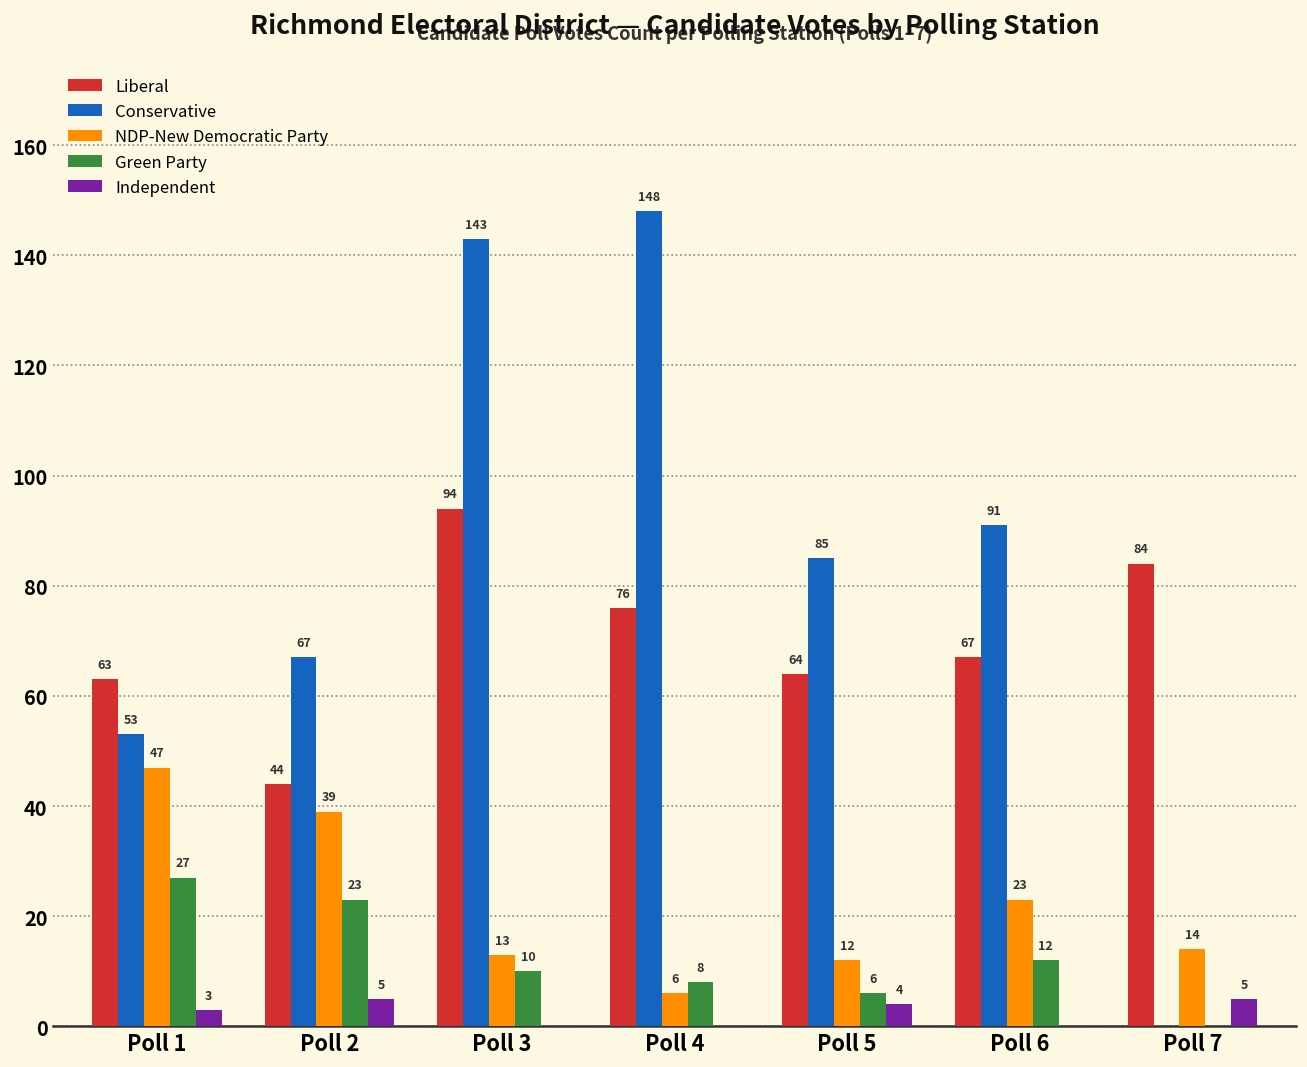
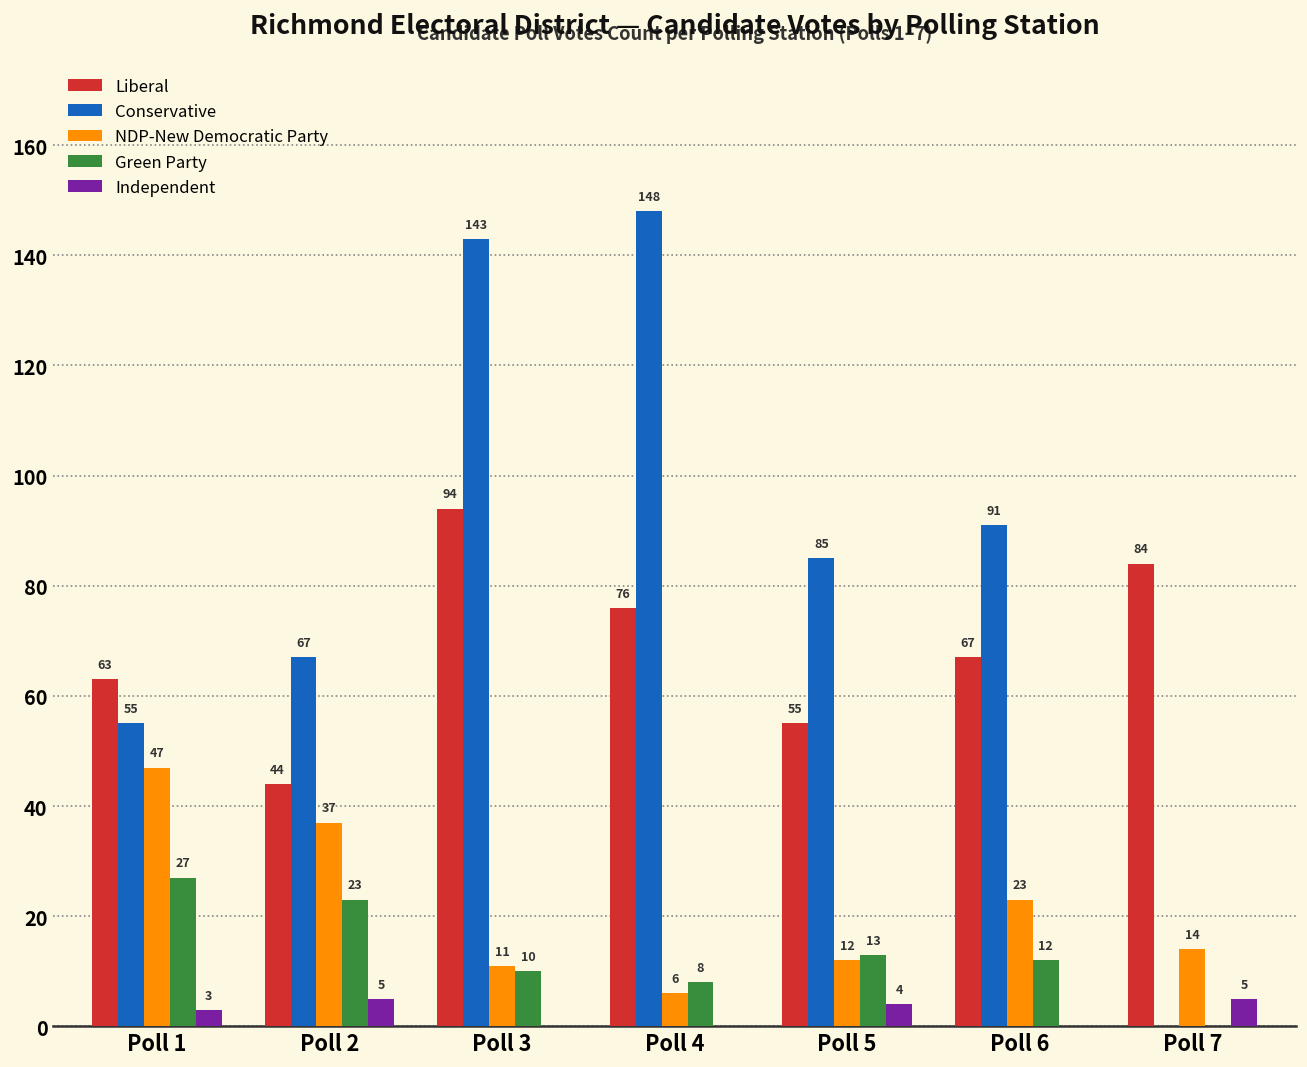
  {
    "Liberal": {
      "Poll 1": 63,
      "Poll 2": 44,
      "Poll 3": 94,
      "Poll 4": 76,
-     "Poll 5": 64,
+     "Poll 5": 55,
      "Poll 6": 67,
      "Poll 7": 84
    },
    "Conservative": {
-     "Poll 1": 53,
+     "Poll 1": 55,
      "Poll 2": 67,
      "Poll 3": 143,
      "Poll 4": 148,
      "Poll 5": 85,
      "Poll 6": 91
    },
    "NDP-New Democratic Party": {
      "Poll 1": 47,
-     "Poll 2": 39,
-     "Poll 3": 13,
+     "Poll 2": 37,
+     "Poll 3": 11,
      "Poll 4": 6,
      "Poll 5": 12,
      "Poll 6": 23,
      "Poll 7": 14
    },
    "Green Party": {
      "Poll 1": 27,
      "Poll 2": 23,
      "Poll 3": 10,
      "Poll 4": 8,
-     "Poll 5": 6,
+     "Poll 5": 13,
      "Poll 6": 12
    },
    "Independent": {
      "Poll 1": 3,
      "Poll 2": 5,
      "Poll 5": 4,
      "Poll 7": 5
    }
  }
